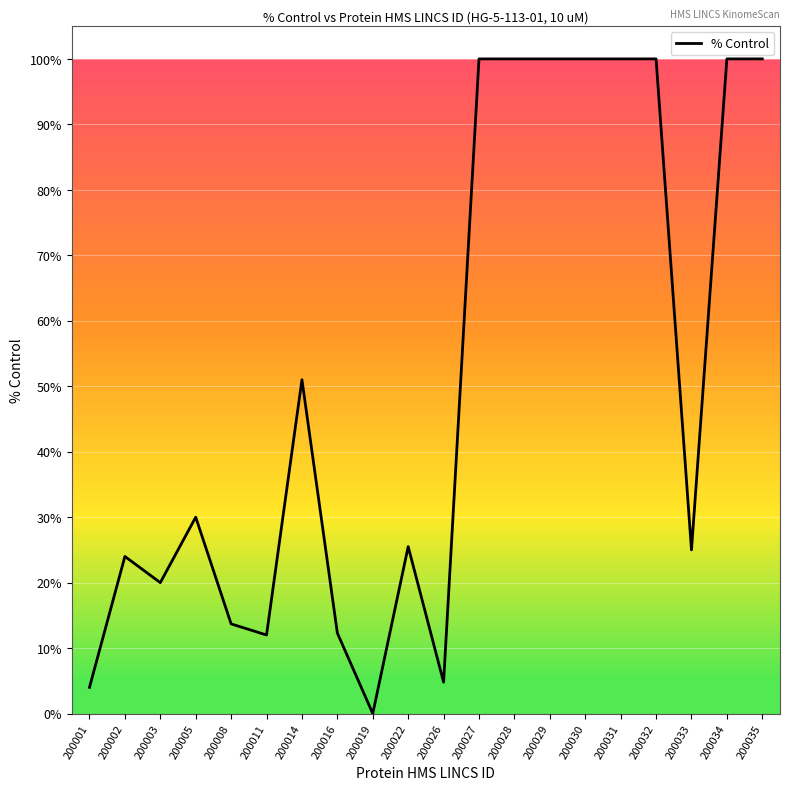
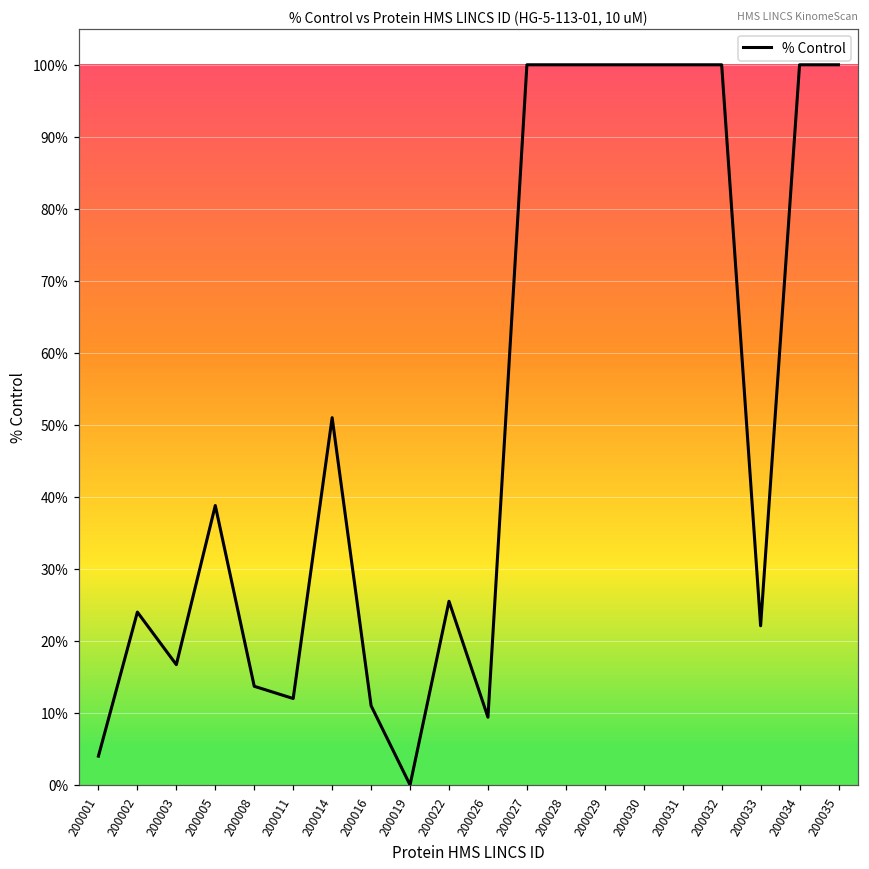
  {
    "200001": "4%",
    "200002": "24%",
-   "200003": "20%",
-   "200005": "30%",
+   "200003": "17%",
+   "200005": "39%",
    "200008": "14%",
    "200011": "12%",
    "200014": "51%",
-   "200016": "12%",
+   "200016": "11%",
    "200019": "0%",
    "200022": "26%",
-   "200026": "5%",
+   "200026": "9%",
    "200027": "100%",
    "200028": "100%",
    "200029": "100%",
    "200030": "100%",
    "200031": "100%",
    "200032": "100%",
-   "200033": "25%",
+   "200033": "22%",
    "200034": "100%",
    "200035": "100%"
  }
